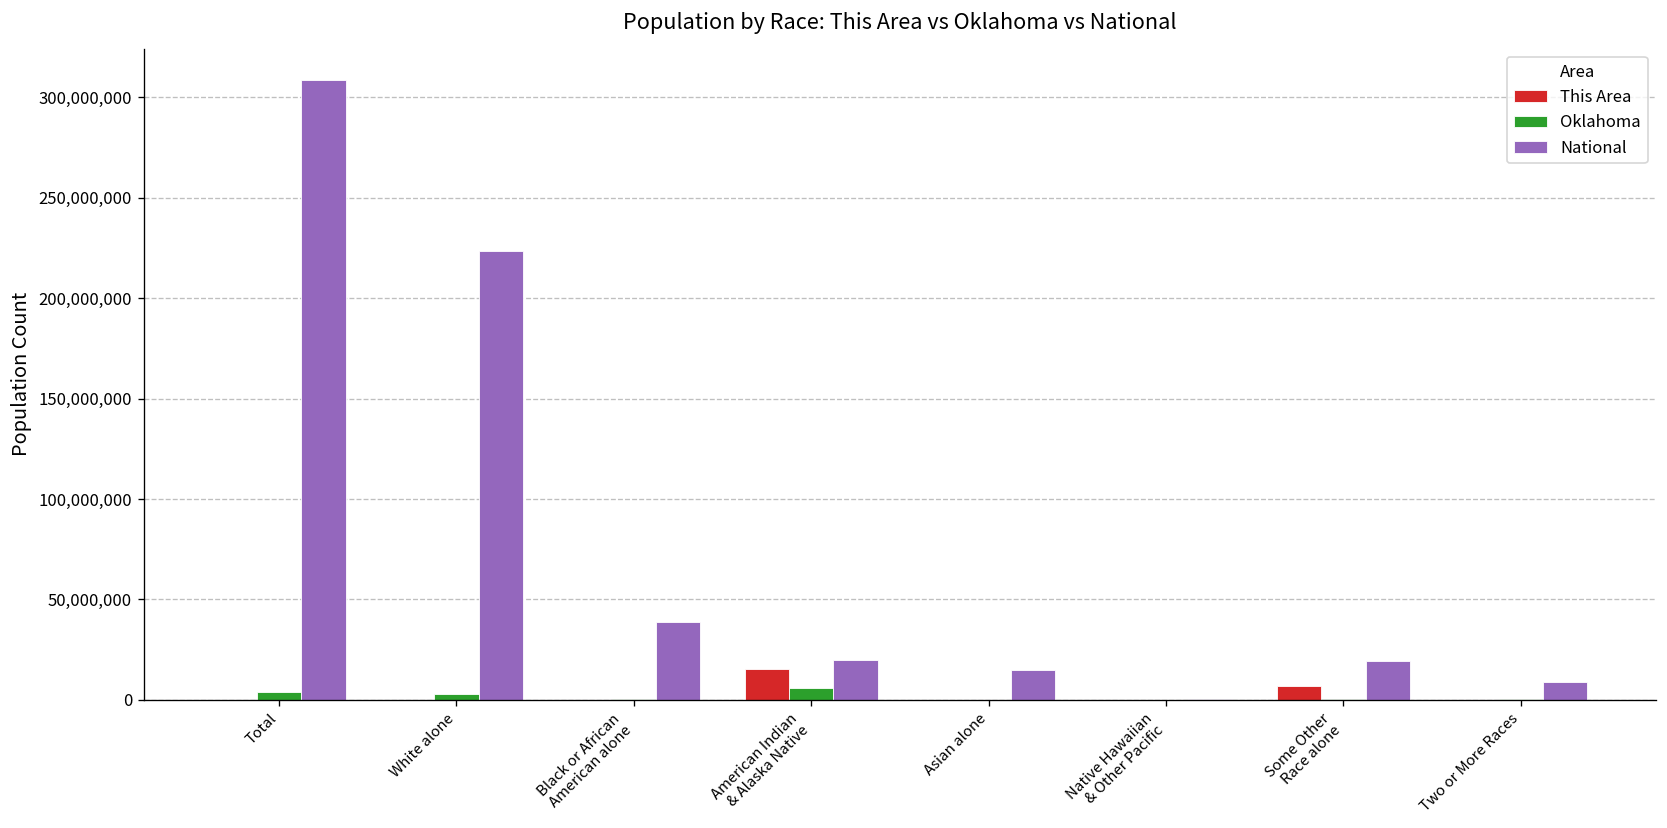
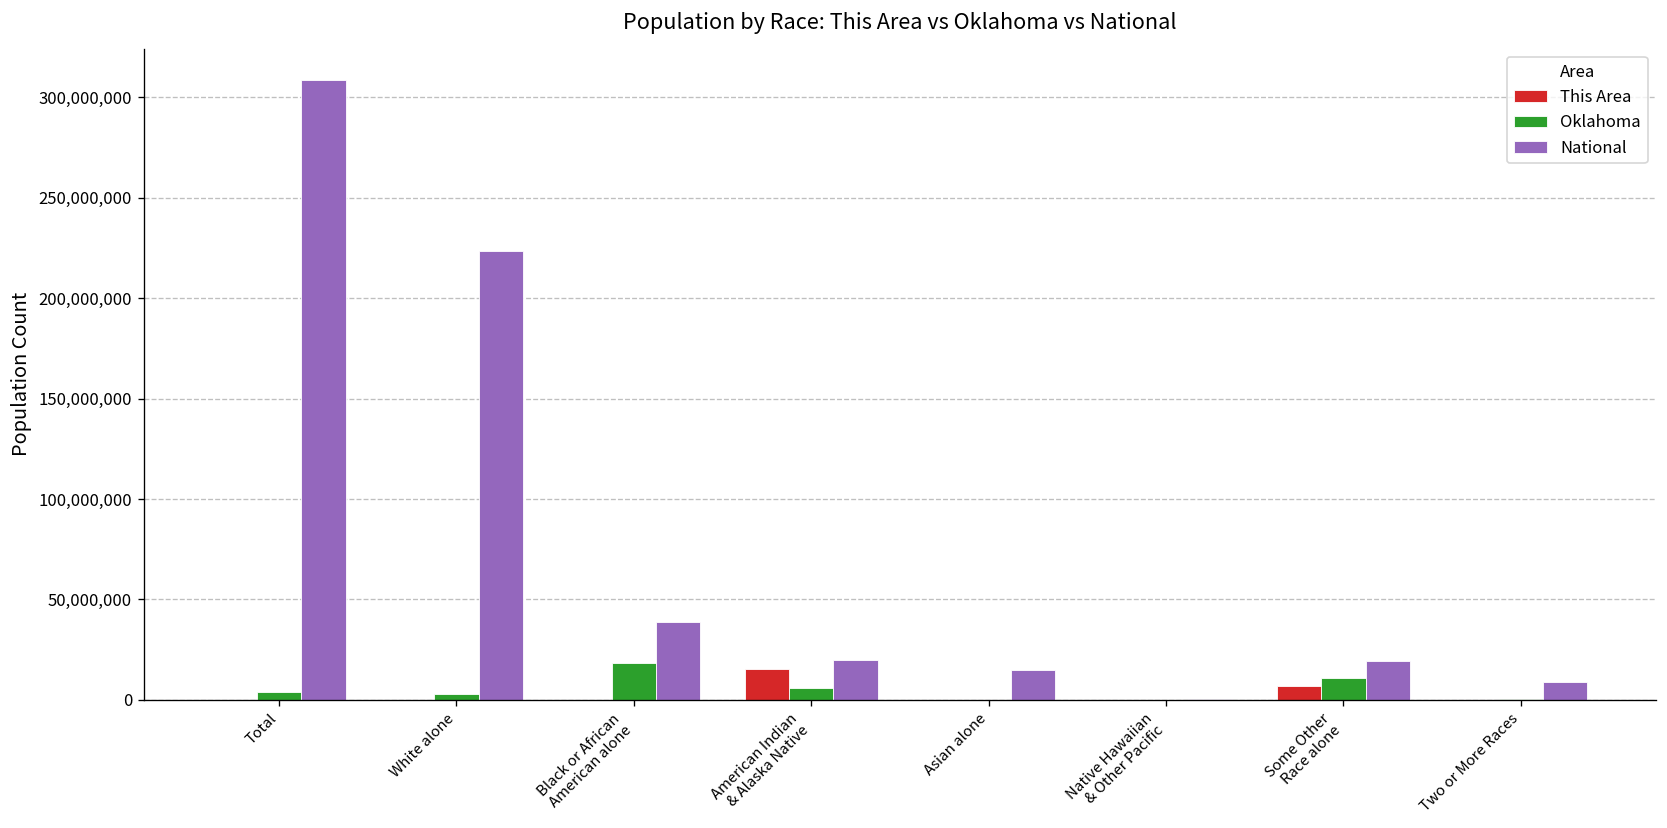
  {
    "This Area": {
      "American Indian & Alaska Native": "15,000,000",
      "Some Other Race alone": "7,000,000"
    },
    "Oklahoma": {
      "Total": "4,000,000",
      "White alone": "3,000,000",
-     "Black or African American alone": "0",
+     "Black or African American alone": "18,000,000",
      "American Indian & Alaska Native": "6,000,000",
-     "Some Other Race alone": "0"
+     "Some Other Race alone": "11,000,000"
    },
    "National": {
      "Total": "309,000,000",
      "White alone": "224,000,000",
      "Black or African American alone": "39,000,000",
      "American Indian & Alaska Native": "20,000,000",
      "Asian alone": "15,000,000",
      "Some Other Race alone": "19,000,000",
      "Two or More Races": "9,000,000"
    }
  }
